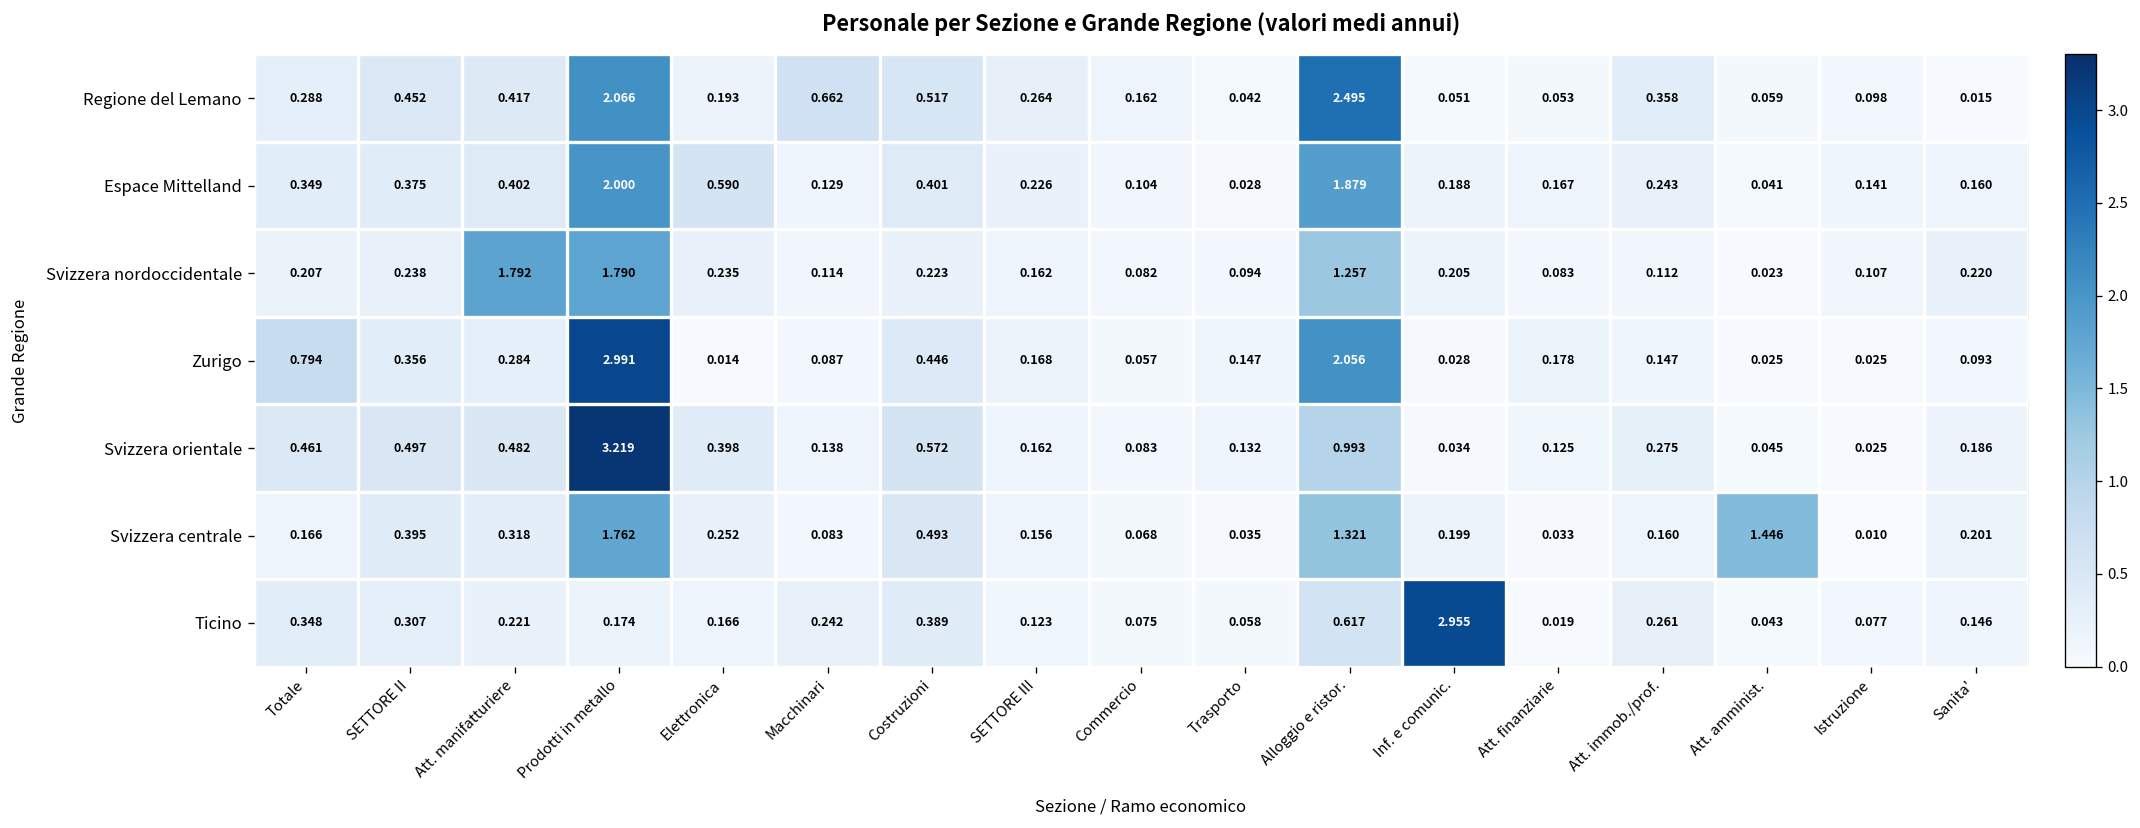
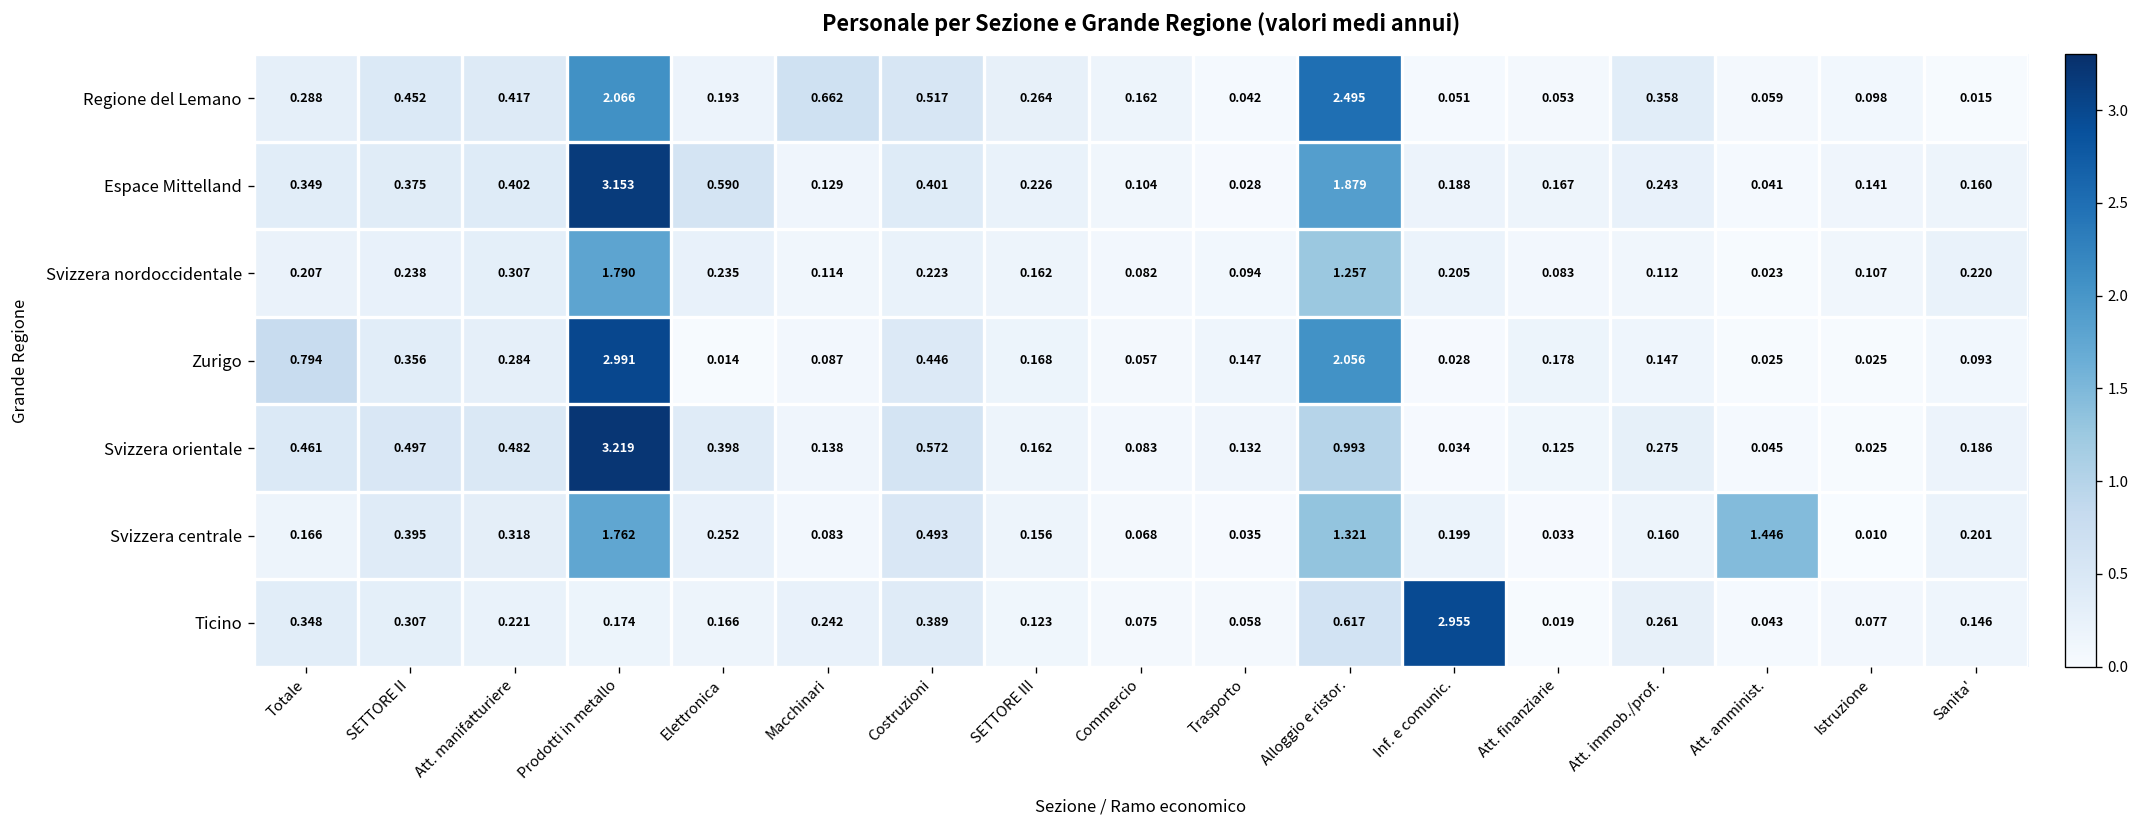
  {
    "Regione del Lemano": {
      "Totale": 0.288,
      "SETTORE II": 0.452,
      "Att. manifatturiere": 0.417,
      "Prodotti in metallo": 2.066,
      "Elettronica": 0.193,
      "Macchinari": 0.662,
      "Costruzioni": 0.517,
      "SETTORE III": 0.264,
      "Commercio": 0.162,
      "Trasporto": 0.042,
      "Alloggio e ristor.": 2.495,
      "Inf. e comunic.": 0.051,
      "Att. finanziarie": 0.053,
      "Att. immob./prof.": 0.358,
      "Att. amminist.": 0.059,
      "Istruzione": 0.098,
      "Sanita'": 0.015
    },
    "Espace Mittelland": {
      "Totale": 0.349,
      "SETTORE II": 0.375,
      "Att. manifatturiere": 0.402,
-     "Prodotti in metallo": 2.000,
+     "Prodotti in metallo": 3.153,
      "Elettronica": 0.590,
      "Macchinari": 0.129,
      "Costruzioni": 0.401,
      "SETTORE III": 0.226,
      "Commercio": 0.104,
      "Trasporto": 0.028,
      "Alloggio e ristor.": 1.879,
      "Inf. e comunic.": 0.188,
      "Att. finanziarie": 0.167,
      "Att. immob./prof.": 0.243,
      "Att. amminist.": 0.041,
      "Istruzione": 0.141,
      "Sanita'": 0.160
    },
    "Svizzera nordoccidentale": {
      "Totale": 0.207,
      "SETTORE II": 0.238,
-     "Att. manifatturiere": 1.792,
+     "Att. manifatturiere": 0.307,
      "Prodotti in metallo": 1.790,
      "Elettronica": 0.235,
      "Macchinari": 0.114,
      "Costruzioni": 0.223,
      "SETTORE III": 0.162,
      "Commercio": 0.082,
      "Trasporto": 0.094,
      "Alloggio e ristor.": 1.257,
      "Inf. e comunic.": 0.205,
      "Att. finanziarie": 0.083,
      "Att. immob./prof.": 0.112,
      "Att. amminist.": 0.023,
      "Istruzione": 0.107,
      "Sanita'": 0.220
    },
    "Zurigo": {
      "Totale": 0.794,
      "SETTORE II": 0.356,
      "Att. manifatturiere": 0.284,
      "Prodotti in metallo": 2.991,
      "Elettronica": 0.014,
      "Macchinari": 0.087,
      "Costruzioni": 0.446,
      "SETTORE III": 0.168,
      "Commercio": 0.057,
      "Trasporto": 0.147,
      "Alloggio e ristor.": 2.056,
      "Inf. e comunic.": 0.028,
      "Att. finanziarie": 0.178,
      "Att. immob./prof.": 0.147,
      "Att. amminist.": 0.025,
      "Istruzione": 0.025,
      "Sanita'": 0.093
    },
    "Svizzera orientale": {
      "Totale": 0.461,
      "SETTORE II": 0.497,
      "Att. manifatturiere": 0.482,
      "Prodotti in metallo": 3.219,
      "Elettronica": 0.398,
      "Macchinari": 0.138,
      "Costruzioni": 0.572,
      "SETTORE III": 0.162,
      "Commercio": 0.083,
      "Trasporto": 0.132,
      "Alloggio e ristor.": 0.993,
      "Inf. e comunic.": 0.034,
      "Att. finanziarie": 0.125,
      "Att. immob./prof.": 0.275,
      "Att. amminist.": 0.045,
      "Istruzione": 0.025,
      "Sanita'": 0.186
    },
    "Svizzera centrale": {
      "Totale": 0.166,
      "SETTORE II": 0.395,
      "Att. manifatturiere": 0.318,
      "Prodotti in metallo": 1.762,
      "Elettronica": 0.252,
      "Macchinari": 0.083,
      "Costruzioni": 0.493,
      "SETTORE III": 0.156,
      "Commercio": 0.068,
      "Trasporto": 0.035,
      "Alloggio e ristor.": 1.321,
      "Inf. e comunic.": 0.199,
      "Att. finanziarie": 0.033,
      "Att. immob./prof.": 0.160,
      "Att. amminist.": 1.446,
      "Istruzione": 0.010,
      "Sanita'": 0.201
    },
    "Ticino": {
      "Totale": 0.348,
      "SETTORE II": 0.307,
      "Att. manifatturiere": 0.221,
      "Prodotti in metallo": 0.174,
      "Elettronica": 0.166,
      "Macchinari": 0.242,
      "Costruzioni": 0.389,
      "SETTORE III": 0.123,
      "Commercio": 0.075,
      "Trasporto": 0.058,
      "Alloggio e ristor.": 0.617,
      "Inf. e comunic.": 2.955,
      "Att. finanziarie": 0.019,
      "Att. immob./prof.": 0.261,
      "Att. amminist.": 0.043,
      "Istruzione": 0.077,
      "Sanita'": 0.146
    }
  }
